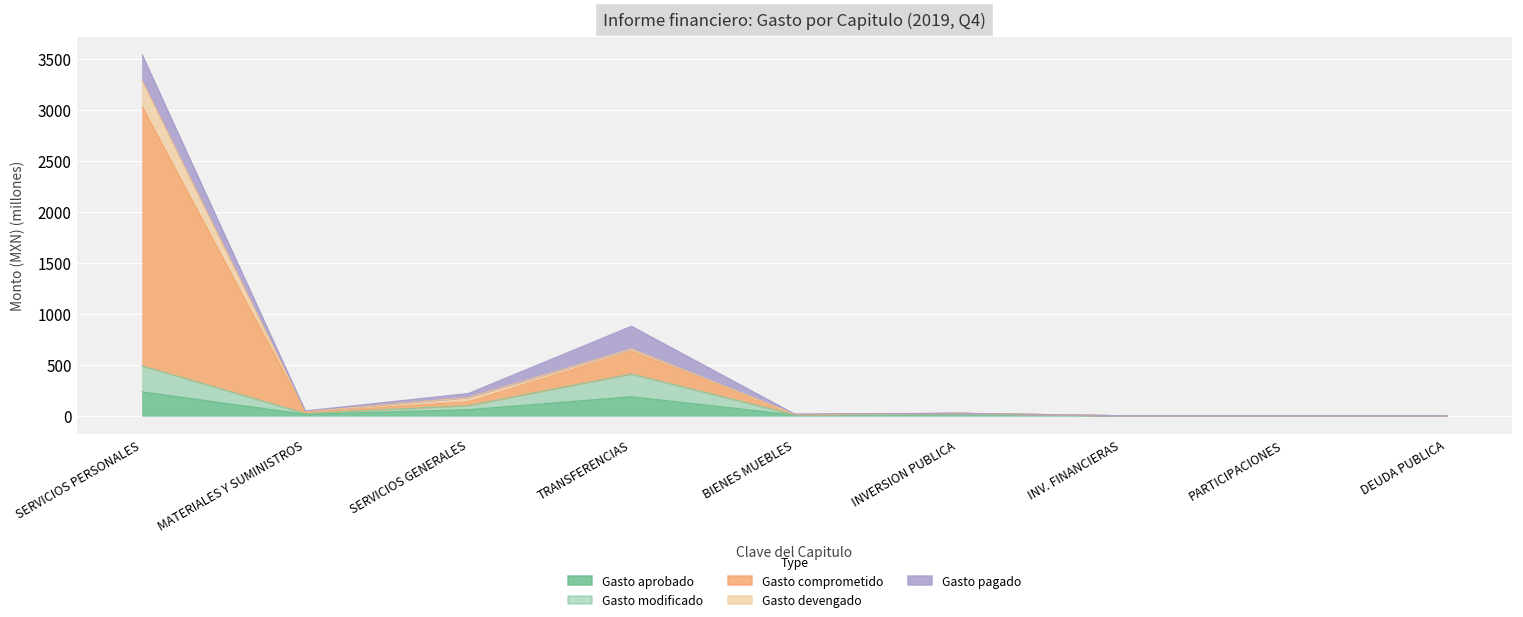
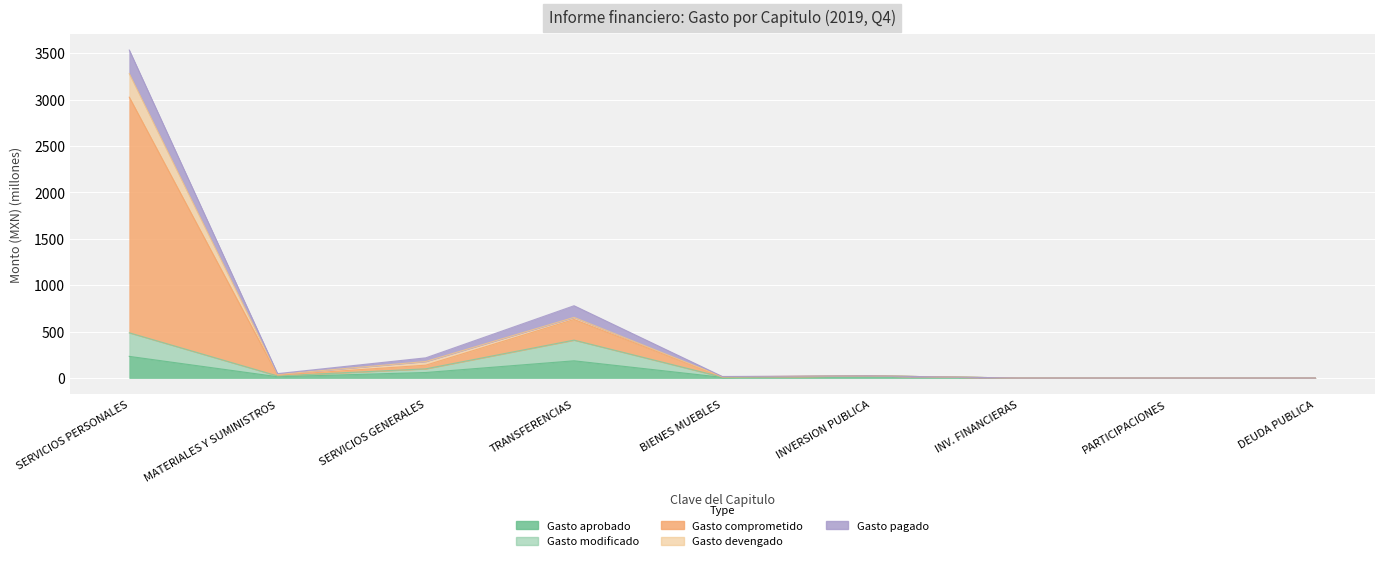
  {
    "Gasto pagado": {
      "SERVICIOS PERSONALES": 300,
      "SERVICIOS GENERALES": 0,
-     "TRANSFERENCIAS": 200
+     "TRANSFERENCIAS": 100
    }
  }
